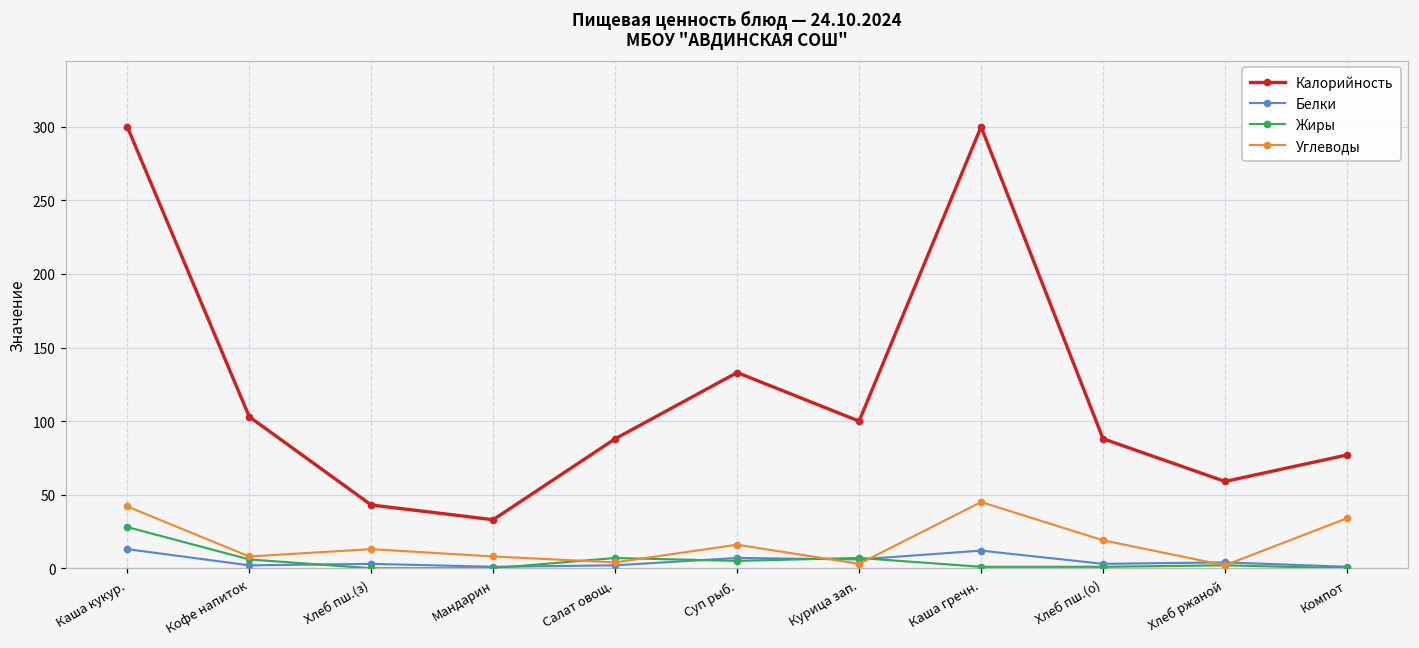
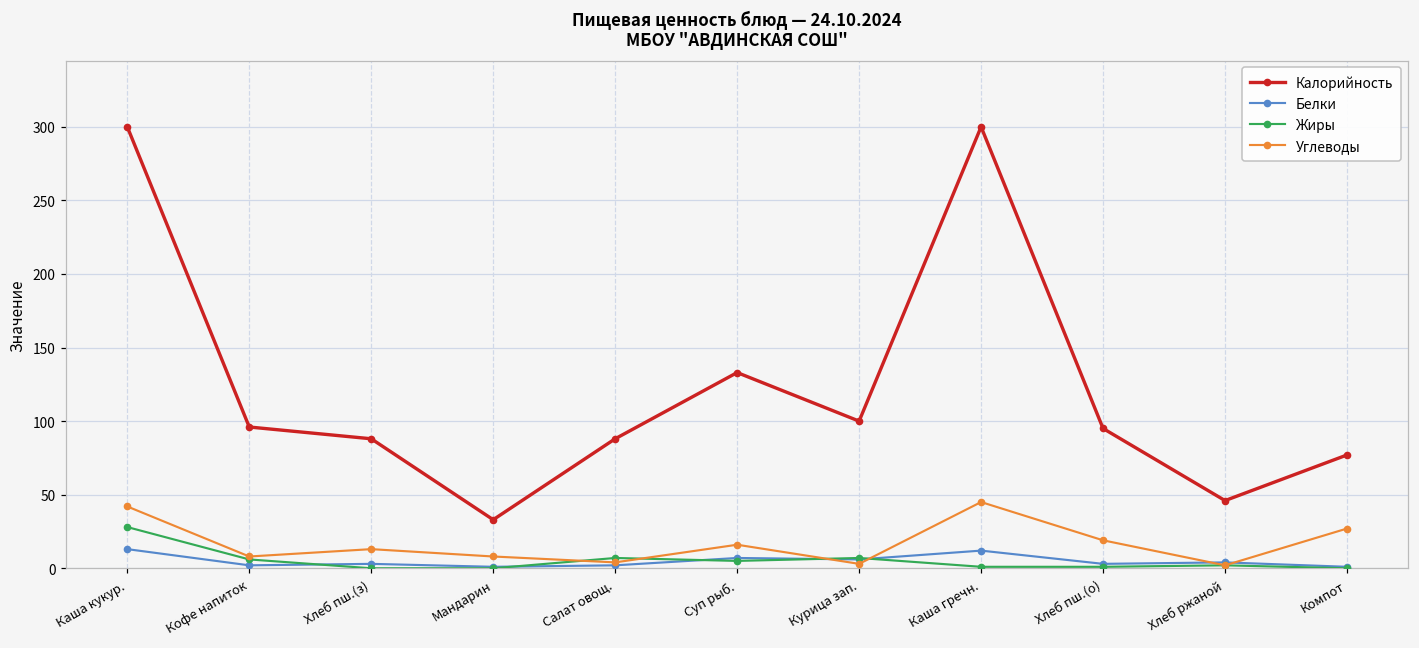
  {
    "Калорийность": {
      "Каша кукур.": 300,
-     "Кофе напиток": 103,
-     "Хлеб пш.(з)": 43,
+     "Кофе напиток": 96,
+     "Хлеб пш.(з)": 88,
      "Мандарин": 33,
      "Салат овощ.": 88,
      "Суп рыб.": 133,
      "Курица зап.": 100,
      "Каша гречн.": 300,
-     "Хлеб пш.(о)": 88,
-     "Хлеб ржаной": 59,
+     "Хлеб пш.(о)": 95,
+     "Хлеб ржаной": 46,
      "Компот": 77
    },
    "Белки": {
      "Каша кукур.": 13,
      "Кофе напиток": 2,
      "Хлеб пш.(з)": 3,
      "Салат овощ.": 2,
      "Суп рыб.": 7,
      "Каша гречн.": 12,
      "Хлеб пш.(о)": 3,
      "Хлеб ржаной": 4
    },
    "Жиры": {
      "Каша кукур.": 28,
      "Кофе напиток": 6,
      "Хлеб пш.(з)": 0,
      "Салат овощ.": 7,
      "Суп рыб.": 5,
      "Каша гречн.": 1,
      "Хлеб пш.(о)": 1
    },
    "Углеводы": {
      "Каша кукур.": 42,
      "Кофе напиток": 8,
      "Хлеб пш.(з)": 13,
      "Мандарин": 8,
      "Салат овощ.": 4,
      "Суп рыб.": 16,
      "Курица зап.": 3,
      "Каша гречн.": 45,
      "Хлеб пш.(о)": 19,
-     "Компот": 34
+     "Компот": 27
    }
  }
